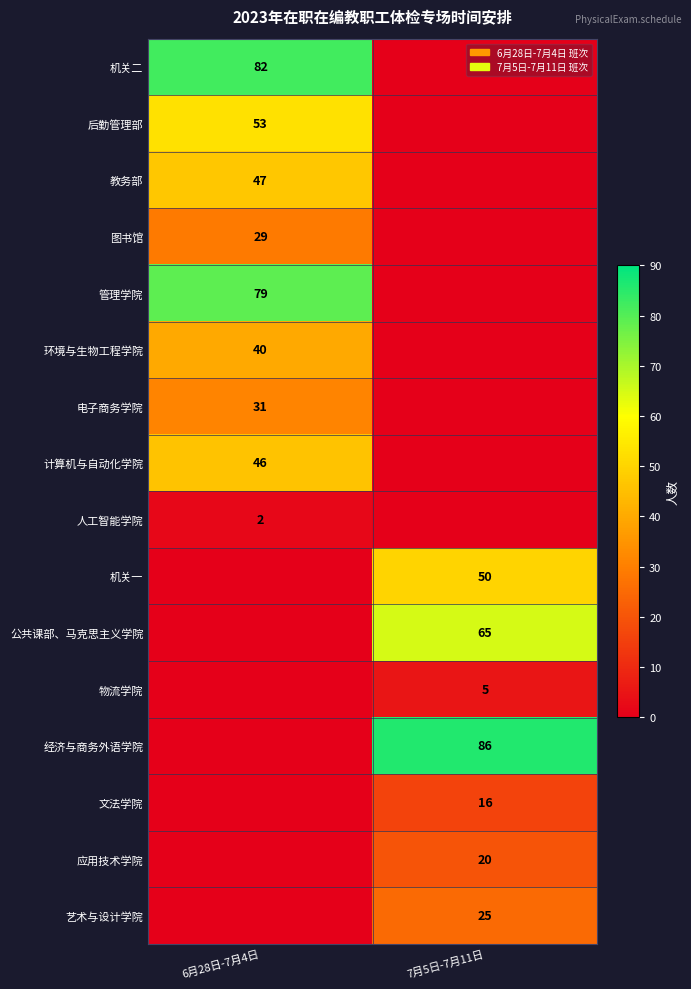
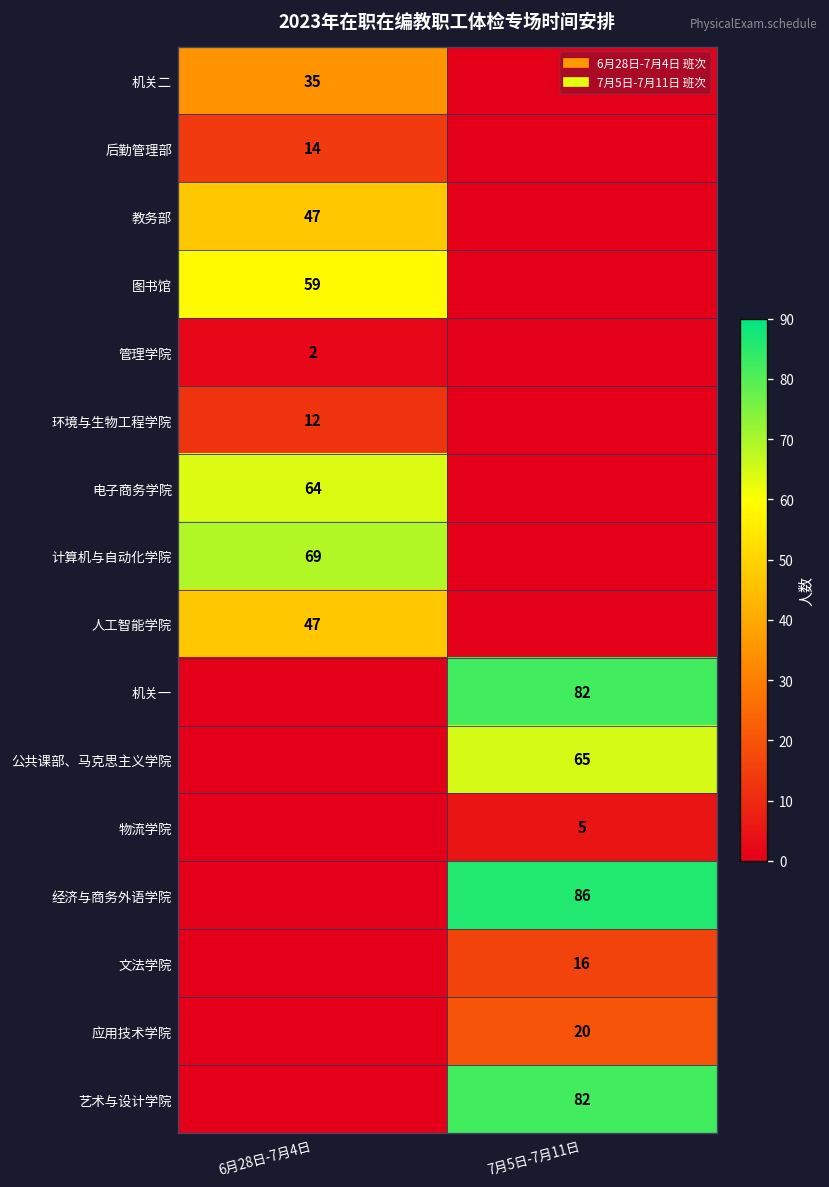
  {
    "机关二": {
-     "6月28日-7月4日": 82
+     "6月28日-7月4日": 35
    },
    "后勤管理部": {
-     "6月28日-7月4日": 53
+     "6月28日-7月4日": 14
    },
    "教务部": {
      "6月28日-7月4日": 47
    },
    "图书馆": {
-     "6月28日-7月4日": 29
+     "6月28日-7月4日": 59
    },
    "管理学院": {
-     "6月28日-7月4日": 79
+     "6月28日-7月4日": 2
    },
    "环境与生物工程学院": {
-     "6月28日-7月4日": 40
+     "6月28日-7月4日": 12
    },
    "电子商务学院": {
-     "6月28日-7月4日": 31
+     "6月28日-7月4日": 64
    },
    "计算机与自动化学院": {
-     "6月28日-7月4日": 46
+     "6月28日-7月4日": 69
    },
    "人工智能学院": {
-     "6月28日-7月4日": 2
+     "6月28日-7月4日": 47
    },
    "机关一": {
-     "7月5日-7月11日": 50
+     "7月5日-7月11日": 82
    },
    "公共课部、马克思主义学院": {
      "7月5日-7月11日": 65
    },
    "物流学院": {
      "7月5日-7月11日": 5
    },
    "经济与商务外语学院": {
      "7月5日-7月11日": 86
    },
    "文法学院": {
      "7月5日-7月11日": 16
    },
    "应用技术学院": {
      "7月5日-7月11日": 20
    },
    "艺术与设计学院": {
-     "7月5日-7月11日": 25
+     "7月5日-7月11日": 82
    }
  }
